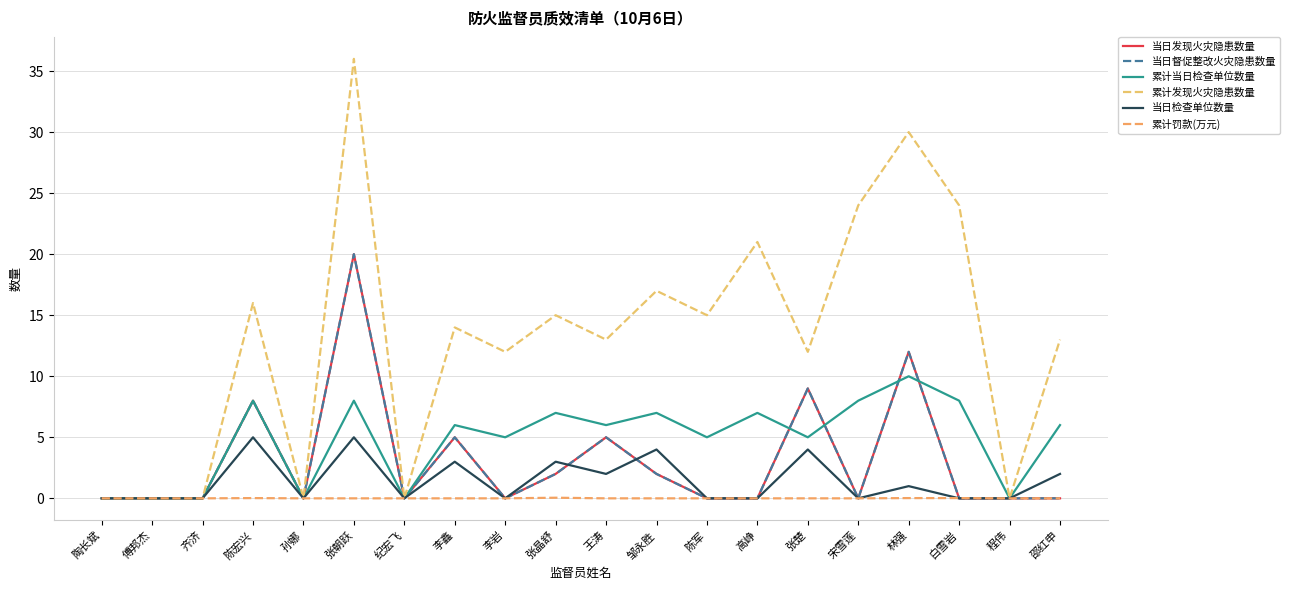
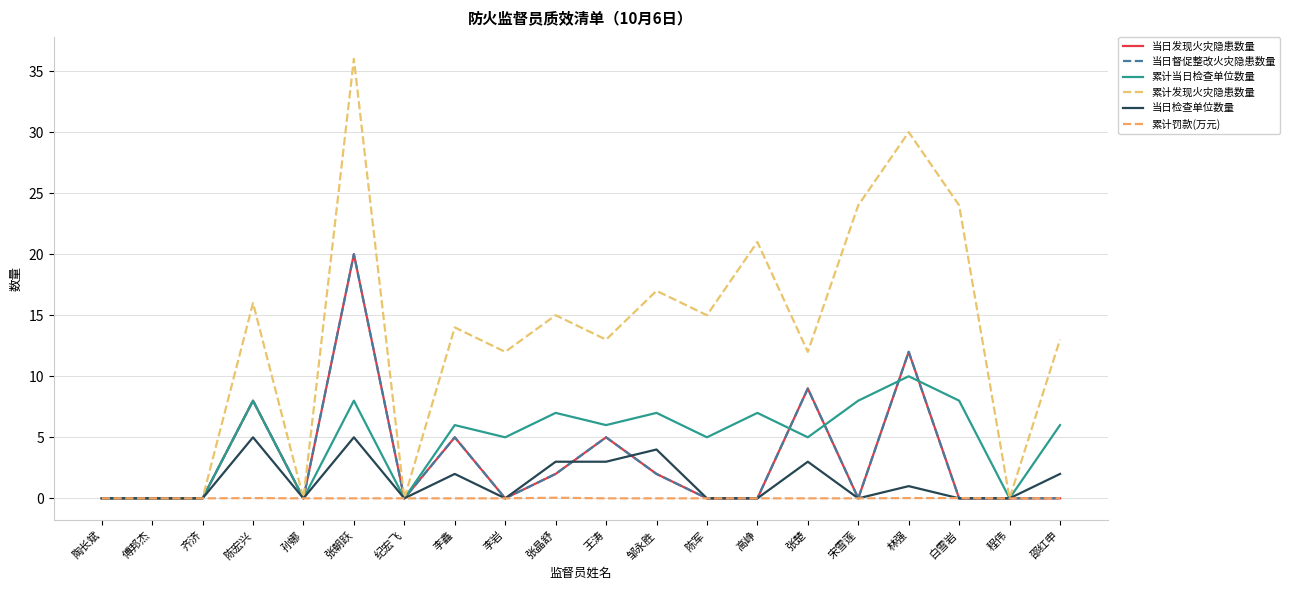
  {
    "当日检查单位数量": {
      "陈宏兴": 5,
      "张朝跃": 5,
-     "李鑫": 3,
+     "李鑫": 2,
      "张晶舒": 3,
-     "王涛": 2,
+     "王涛": 3,
      "邹永胜": 4,
-     "张楚": 4,
+     "张楚": 3,
      "林强": 1,
      "邵红申": 2
    }
  }
